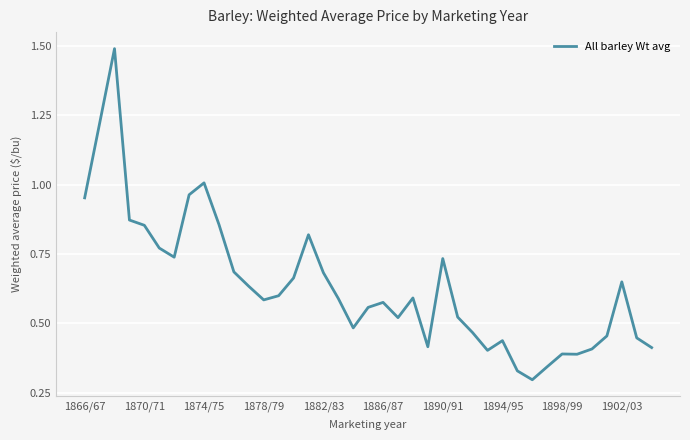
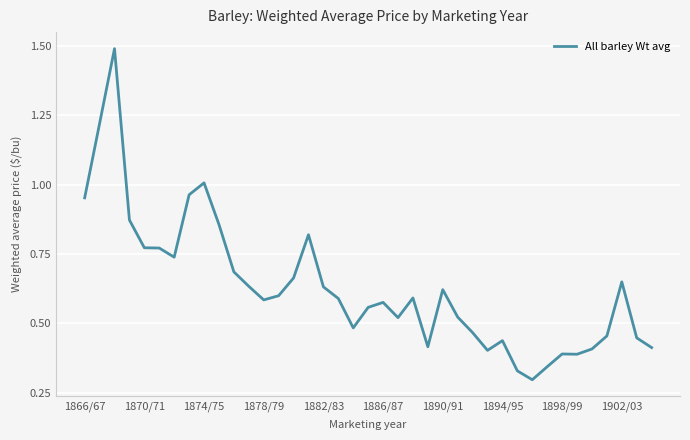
  {
    "1866/67": 0.95,
-   "1870/71": 0.85,
+   "1870/71": 0.77,
    "1874/75": 1.01,
    "1878/79": 0.58,
-   "1882/83": 0.68,
+   "1882/83": 0.63,
    "1886/87": 0.58,
-   "1890/91": 0.73,
+   "1890/91": 0.62,
    "1894/95": 0.44,
    "1898/99": 0.39,
    "1902/03": 0.65
  }
